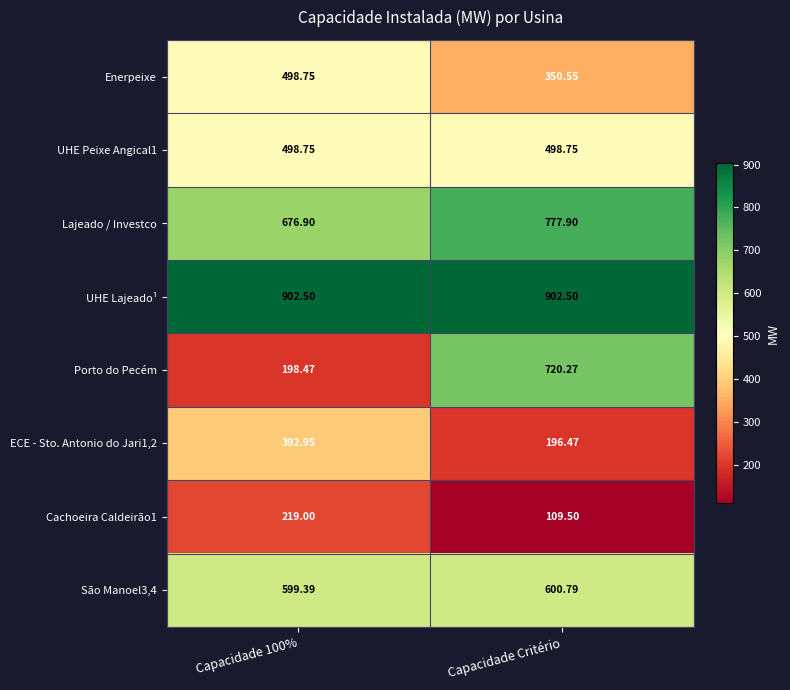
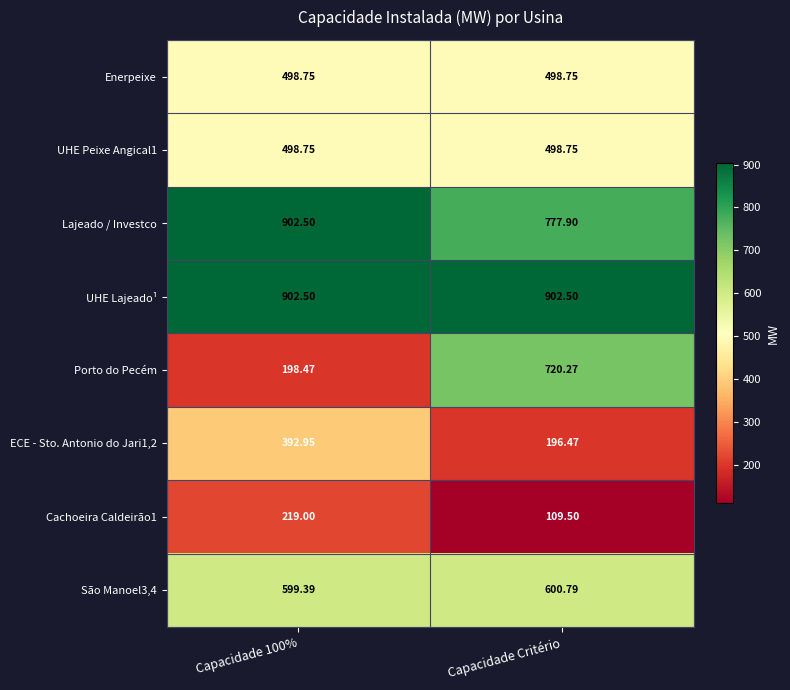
  {
    "Enerpeixe": {
      "Capacidade 100%": 498.75,
-     "Capacidade Critério": 350.55
+     "Capacidade Critério": 498.75
    },
    "UHE Peixe Angical1": {
      "Capacidade 100%": 498.75,
      "Capacidade Critério": 498.75
    },
    "Lajeado / Investco": {
-     "Capacidade 100%": 676.90,
+     "Capacidade 100%": 902.50,
      "Capacidade Critério": 777.90
    },
    "UHE Lajeado¹": {
      "Capacidade 100%": 902.50,
      "Capacidade Critério": 902.50
    },
    "Porto do Pecém": {
      "Capacidade 100%": 198.47,
      "Capacidade Critério": 720.27
    },
    "ECE - Sto. Antonio do Jari1,2": {
      "Capacidade 100%": 392.95,
      "Capacidade Critério": 196.47
    },
    "Cachoeira Caldeirão1": {
      "Capacidade 100%": 219.00,
      "Capacidade Critério": 109.50
    },
    "São Manoel3,4": {
      "Capacidade 100%": 599.39,
      "Capacidade Critério": 600.79
    }
  }
